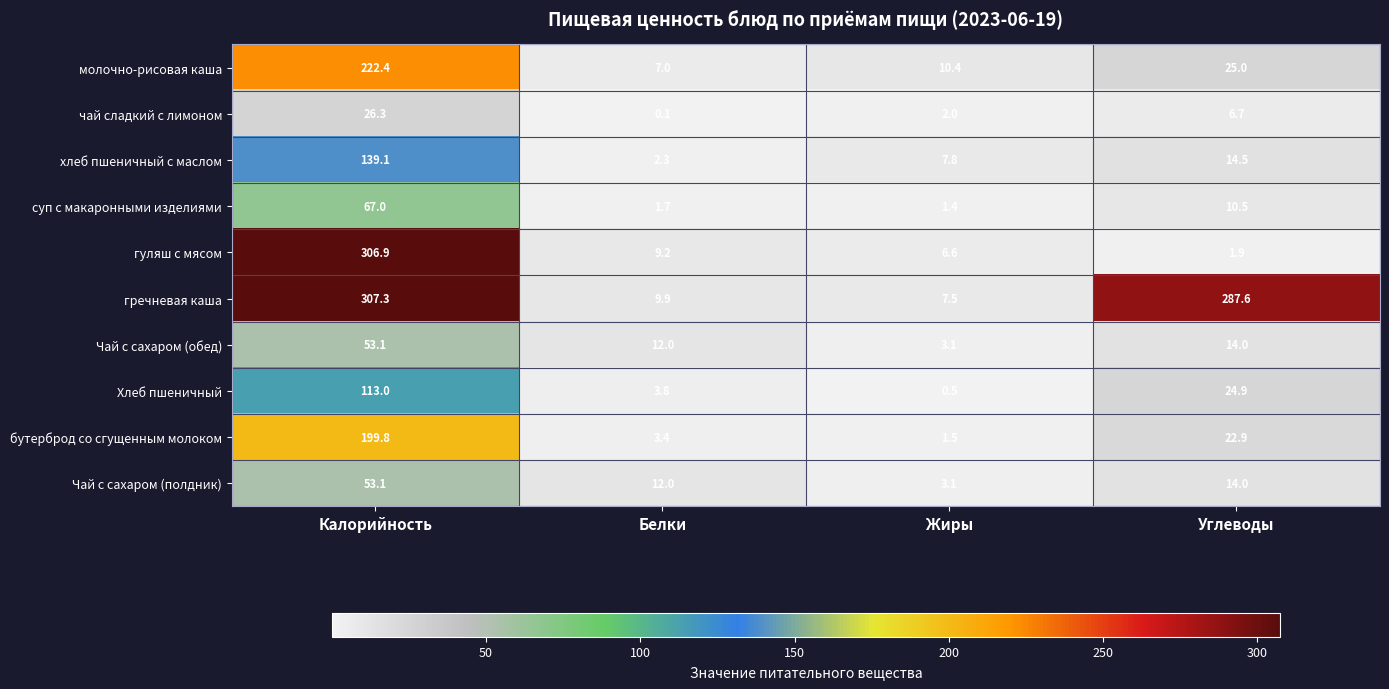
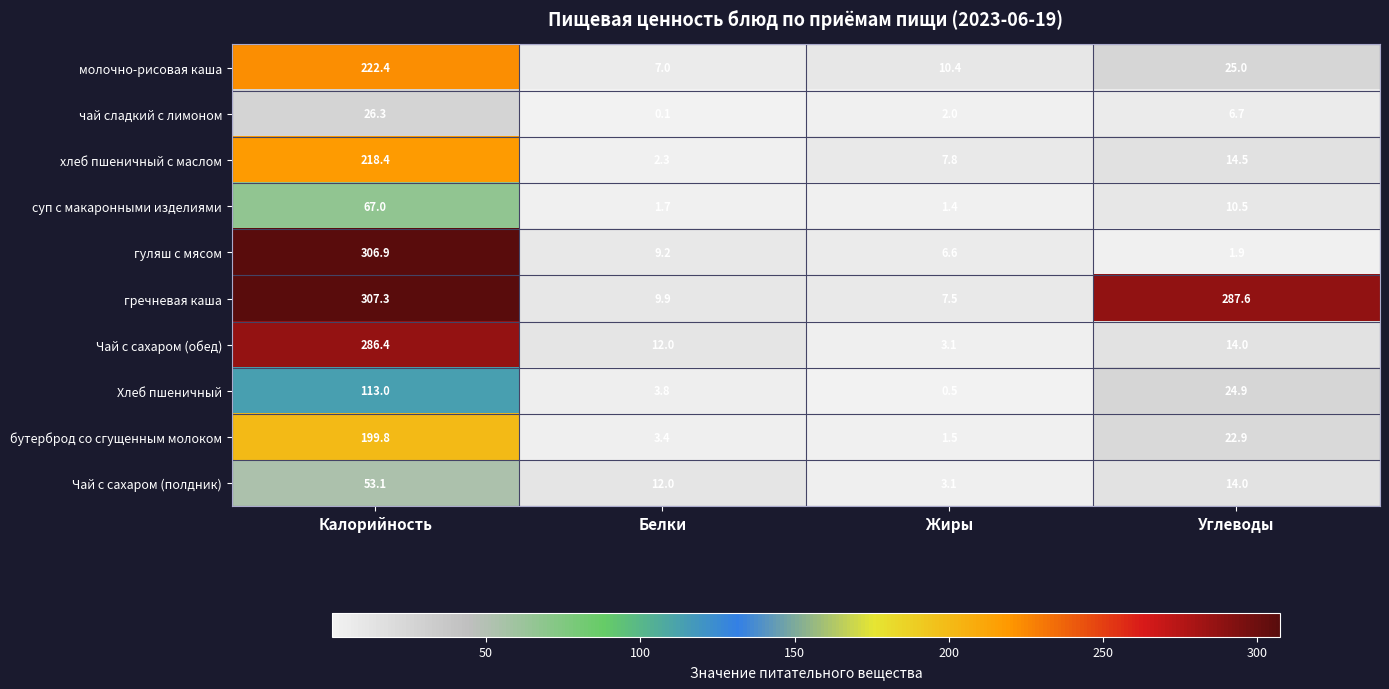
  {
    "хлеб пшеничный с маслом": {
-     "Калорийность": 139.1
+     "Калорийность": 218.4
    },
    "Чай с сахаром (обед)": {
-     "Калорийность": 53.1
+     "Калорийность": 286.4
    }
  }
